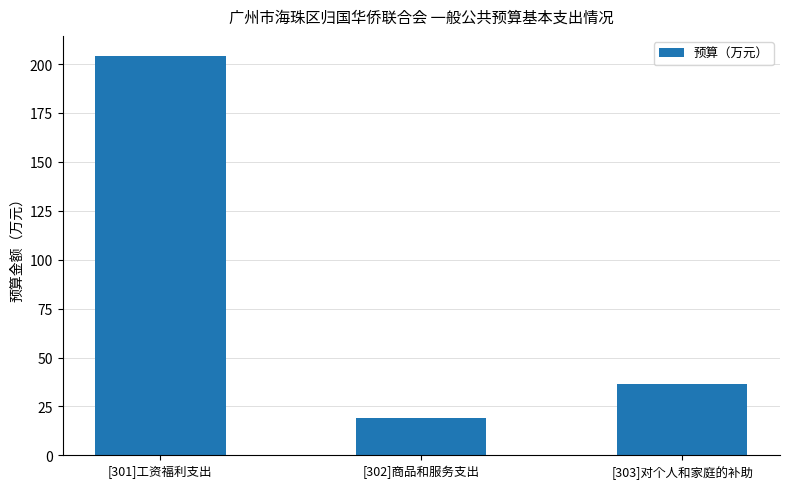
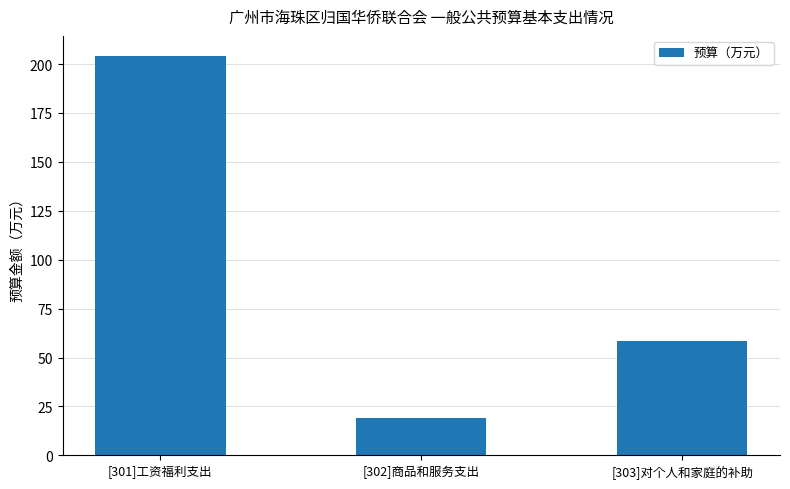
  {
    "[301]工资福利支出": 204,
    "[302]商品和服务支出": 19,
-   "[303]对个人和家庭的补助": 37
+   "[303]对个人和家庭的补助": 59
  }
